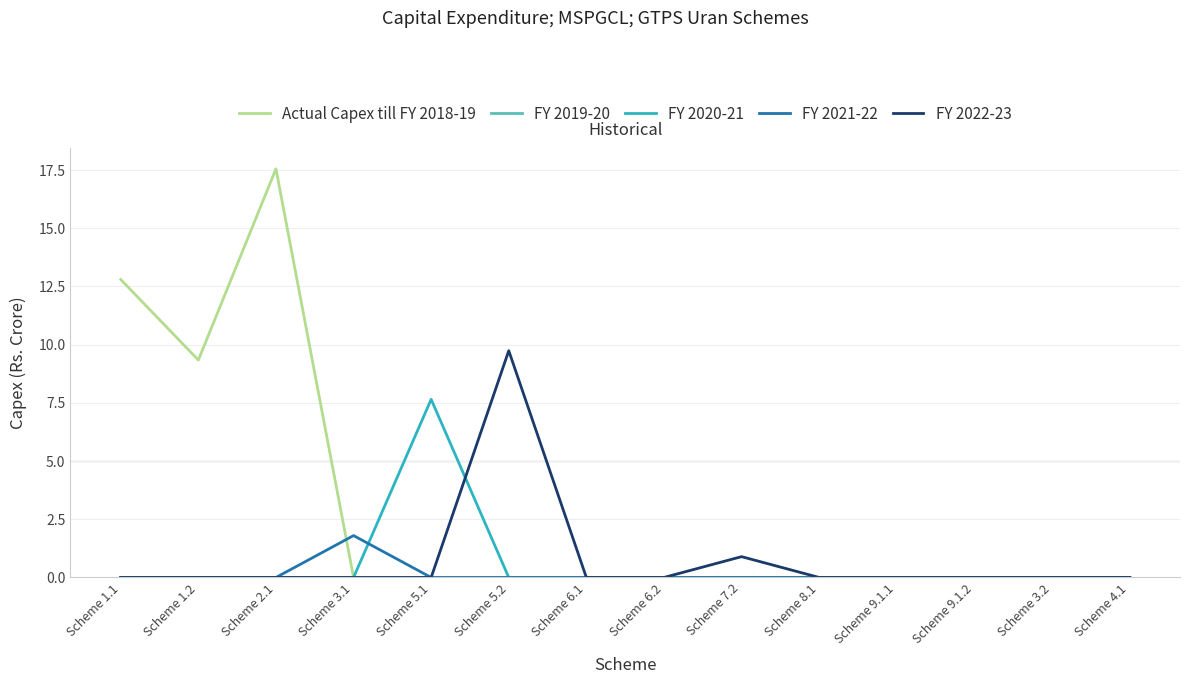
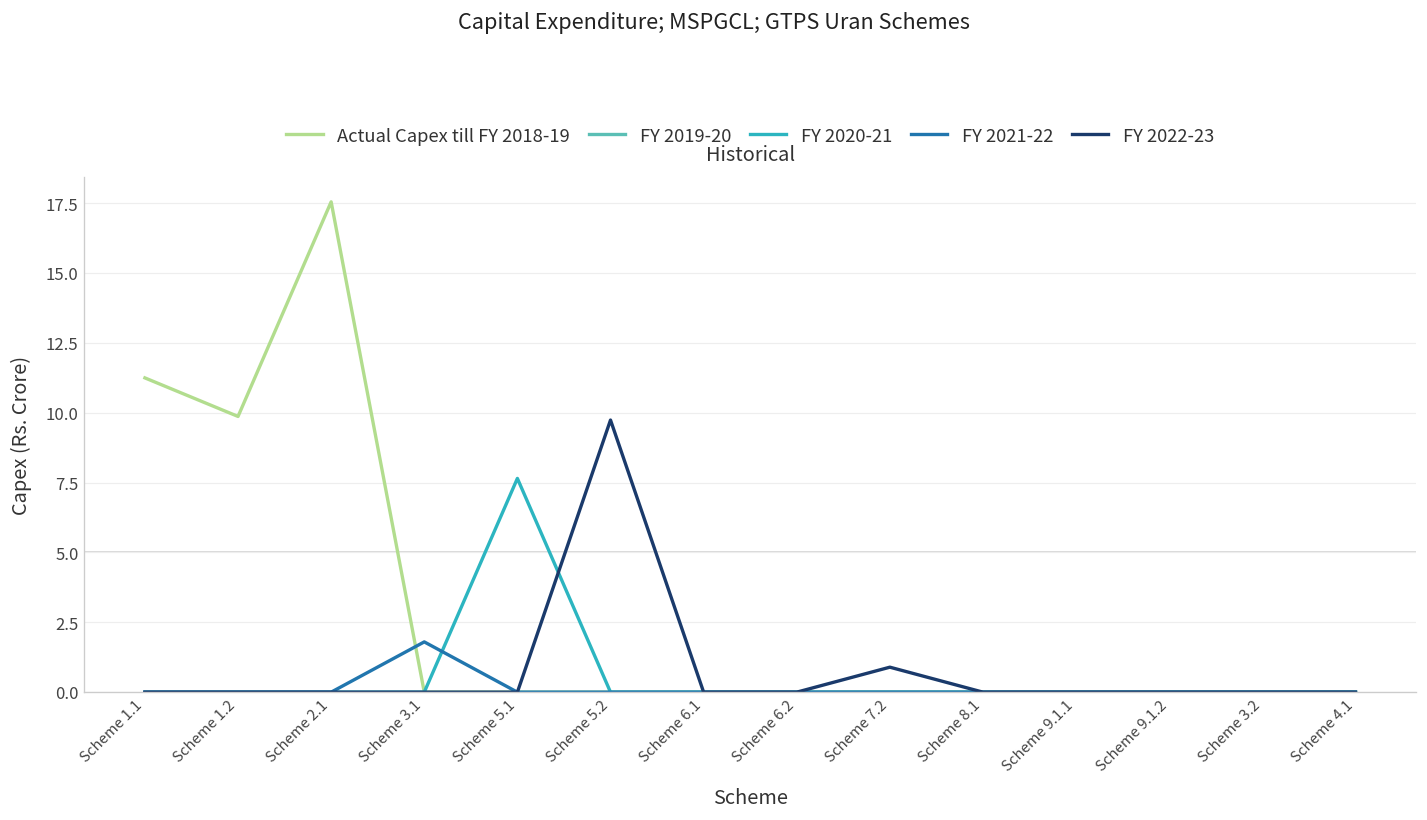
  {
    "Actual Capex till FY 2018-19": {
-     "Scheme 1.1": 12.8,
-     "Scheme 1.2": 9.3,
+     "Scheme 1.1": 11.3,
+     "Scheme 1.2": 9.9,
      "Scheme 2.1": 17.6
    },
    "FY 2021-22": {
      "Scheme 3.1": 1.8
    },
    "FY 2022-23": {
      "Scheme 5.2": 9.7,
      "Scheme 7.2": 0.9
    }
  }
